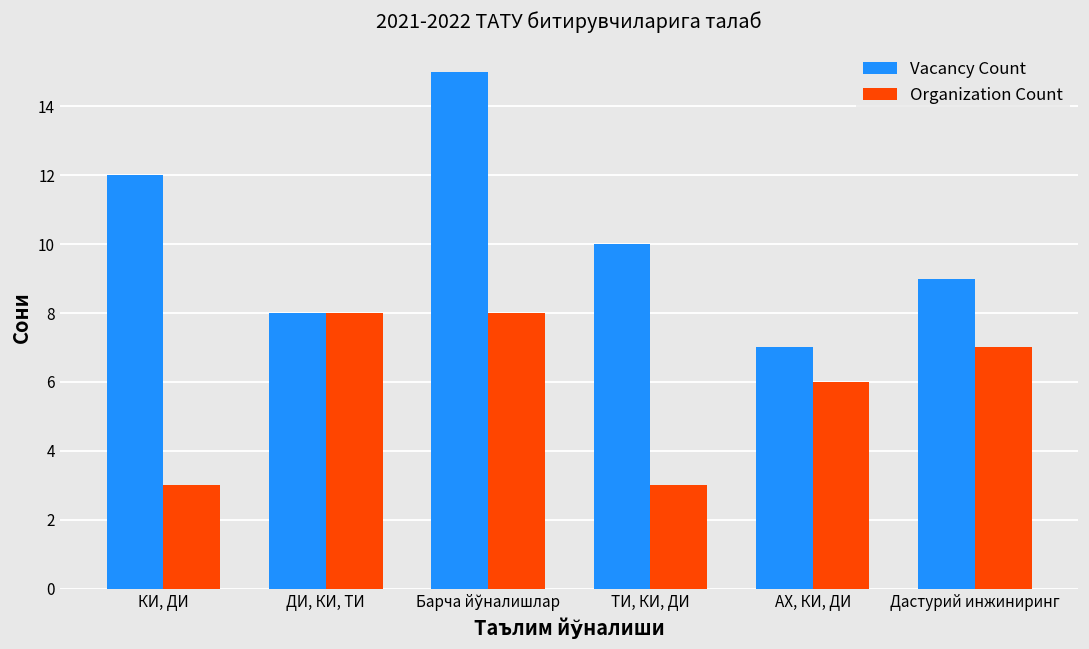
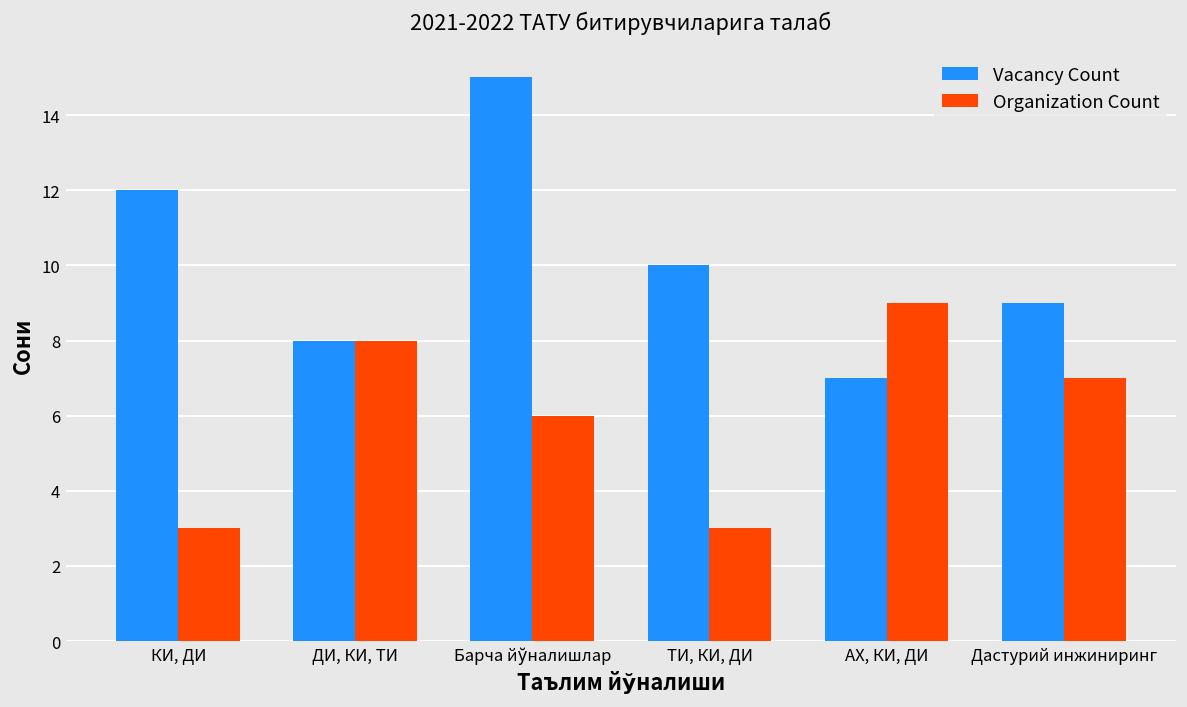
  {
    "Vacancy Count": {
      "КИ, ДИ": 12,
      "ДИ, КИ, ТИ": 8,
      "Барча йўналишлар": 15,
      "ТИ, КИ, ДИ": 10,
      "АХ, КИ, ДИ": 7,
      "Дастурий инжиниринг": 9
    },
    "Organization Count": {
      "КИ, ДИ": 3,
      "ДИ, КИ, ТИ": 8,
-     "Барча йўналишлар": 8,
+     "Барча йўналишлар": 6,
      "ТИ, КИ, ДИ": 3,
-     "АХ, КИ, ДИ": 6,
+     "АХ, КИ, ДИ": 9,
      "Дастурий инжиниринг": 7
    }
  }
